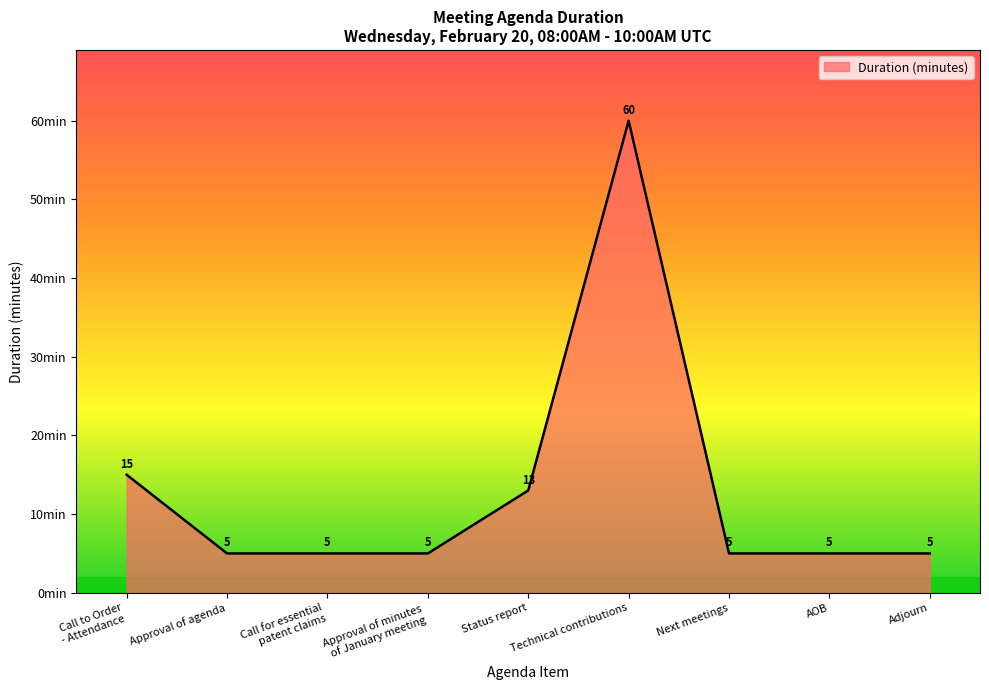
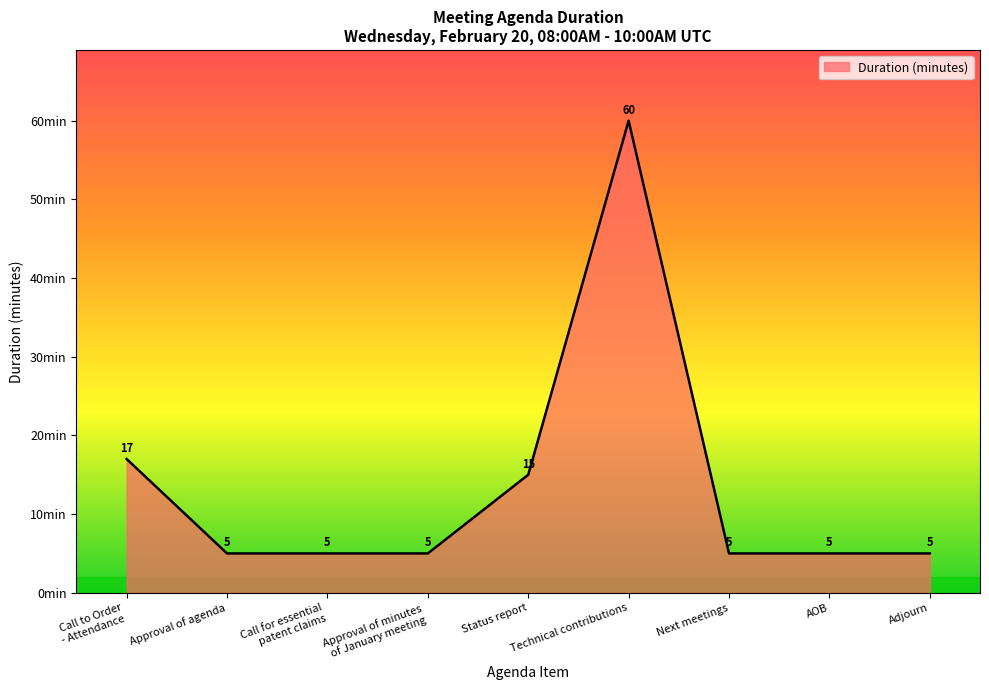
  {
-   "Call to Order - Attendance": 15,
+   "Call to Order - Attendance": 17,
    "Approval of agenda": 5,
    "Call for essential patent claims": 5,
    "Approval of minutes of January meeting": 5,
-   "Status report": 13,
+   "Status report": 15,
    "Technical contributions": 60,
    "Next meetings": 5,
    "AOB": 5,
    "Adjourn": 5
  }
